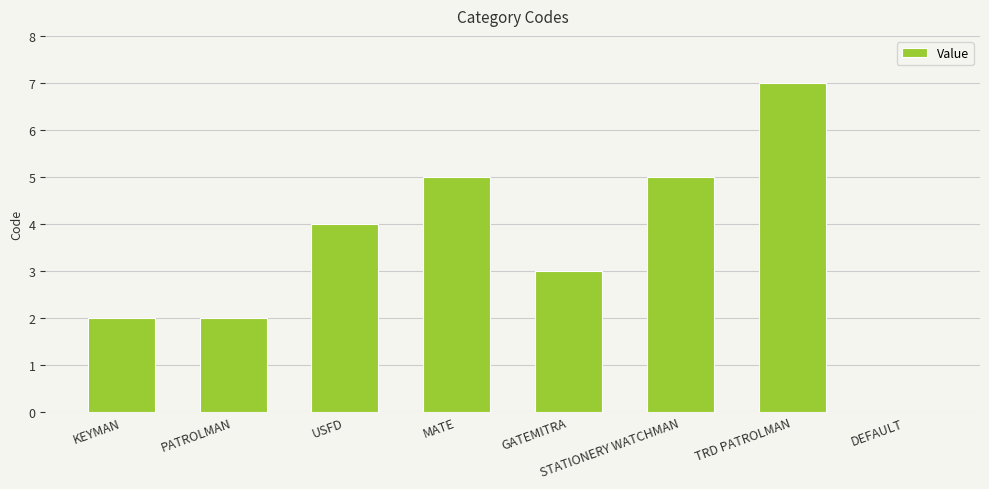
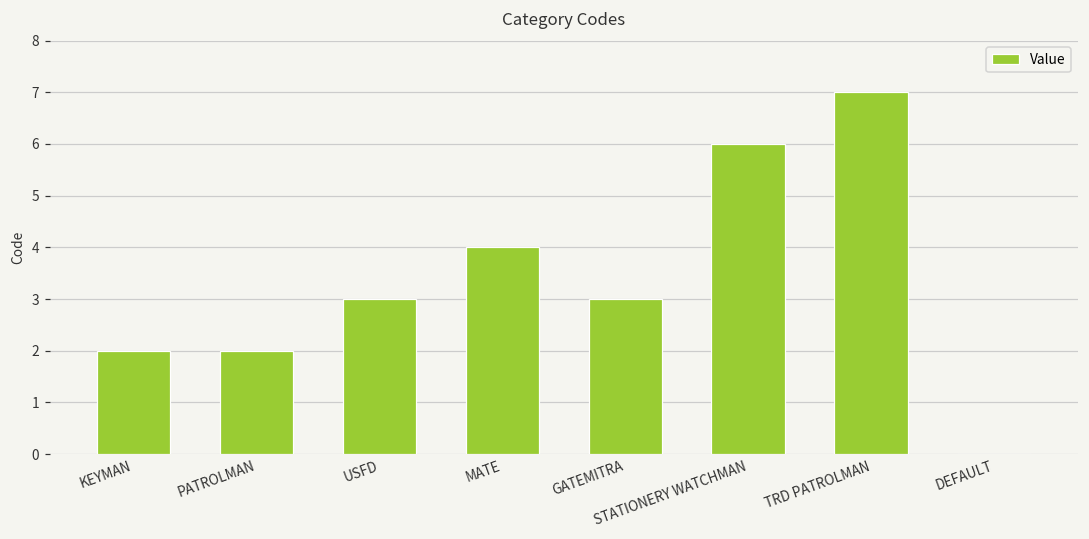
  {
    "KEYMAN": 2,
    "PATROLMAN": 2,
-   "USFD": 4,
-   "MATE": 5,
+   "USFD": 3,
+   "MATE": 4,
    "GATEMITRA": 3,
-   "STATIONERY WATCHMAN": 5,
+   "STATIONERY WATCHMAN": 6,
    "TRD PATROLMAN": 7,
    "DEFAULT": 0
  }
